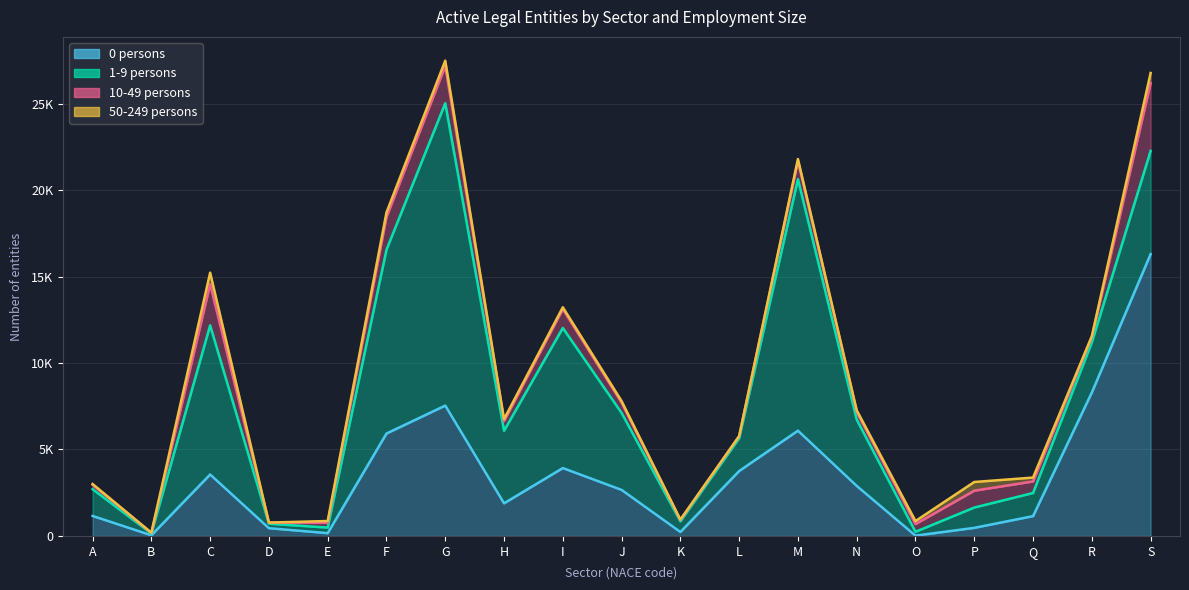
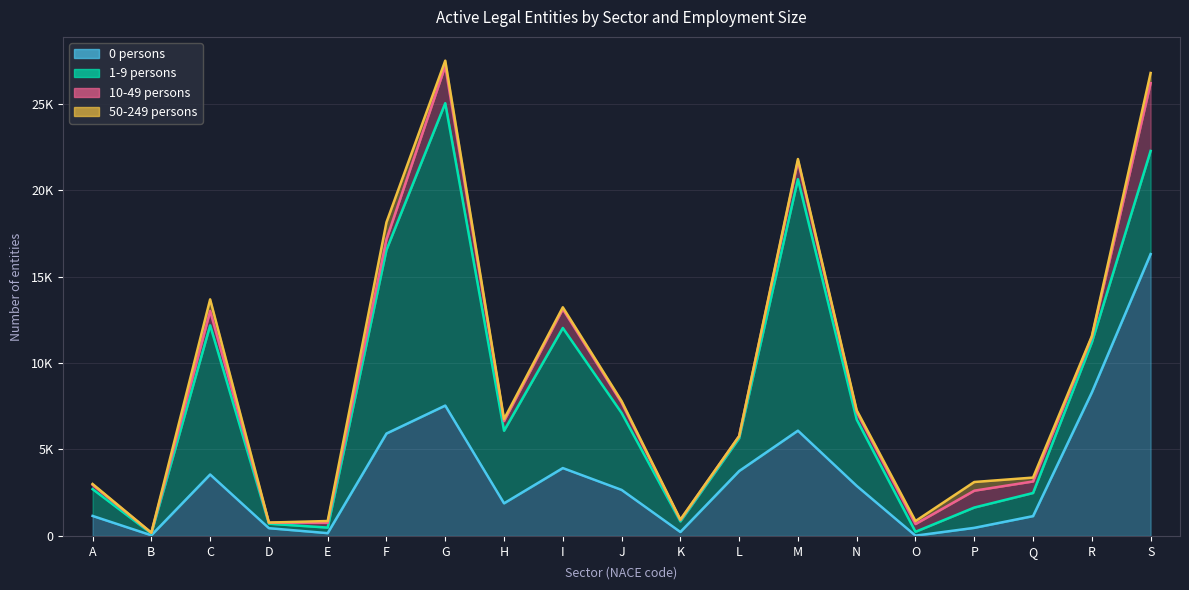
  {
    "10-49 persons": {
-     "C": 2400,
-     "F": 1900,
+     "C": 800,
+     "F": 600,
      "G": 2200,
      "O": 400,
      "P": 1000,
      "Q": 700,
      "S": 3900
    },
    "50-249 persons": {
      "C": 700,
-     "F": 300,
+     "F": 1000,
      "G": 300,
      "O": 200,
      "P": 500,
      "Q": 200,
      "S": 600
    }
  }
